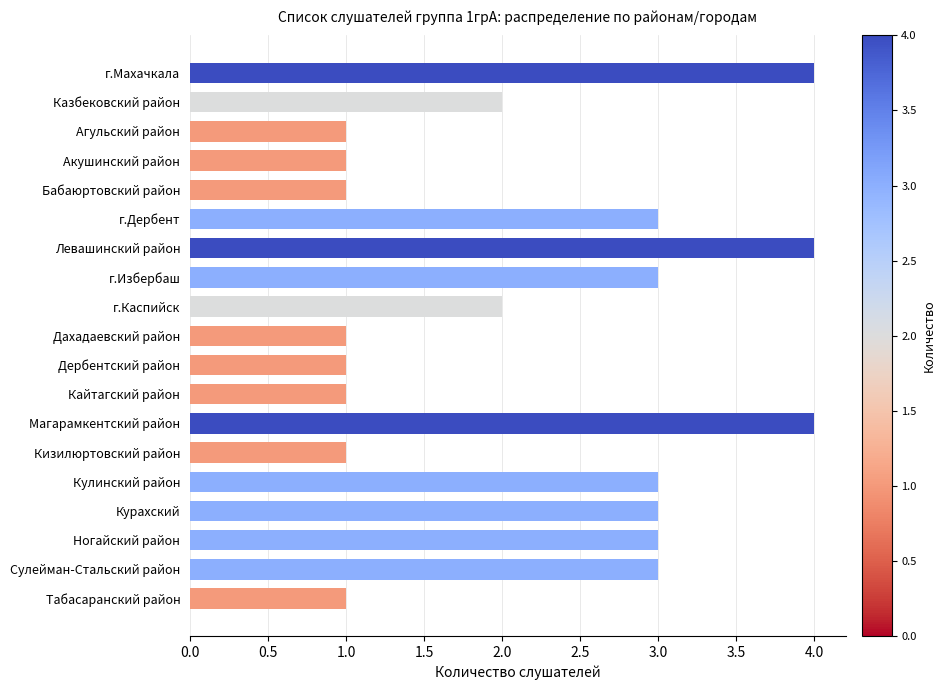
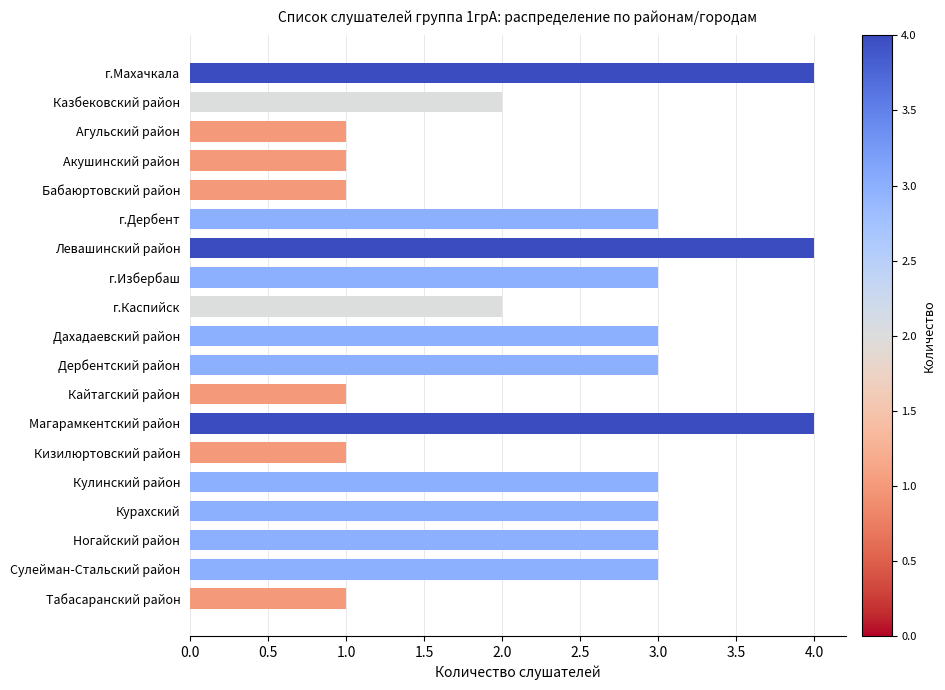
  {
    "г.Махачкала": 4,
    "Казбековский район": 2,
    "Агульский район": 1,
    "Акушинский район": 1,
    "Бабаюртовский район": 1,
    "г.Дербент": 3,
    "Левашинский район": 4,
    "г.Избербаш": 3,
    "г.Каспийск": 2,
-   "Дахадаевский район": 1,
-   "Дербентский район": 1,
+   "Дахадаевский район": 3,
+   "Дербентский район": 3,
    "Кайтагский район": 1,
    "Магарамкентский район": 4,
    "Кизилюртовский район": 1,
    "Кулинский район": 3,
    "Курахский": 3,
    "Ногайский район": 3,
    "Сулейман-Стальский район": 3,
    "Табасаранский район": 1
  }
